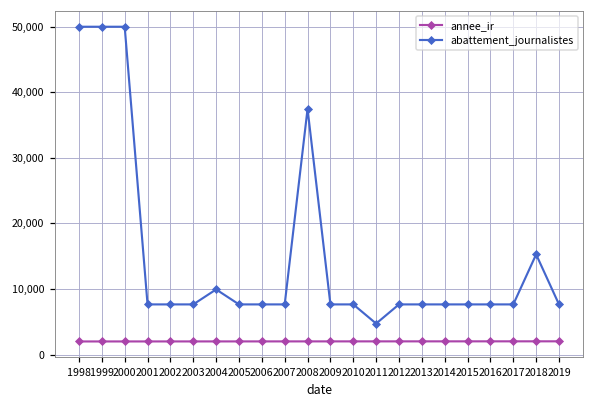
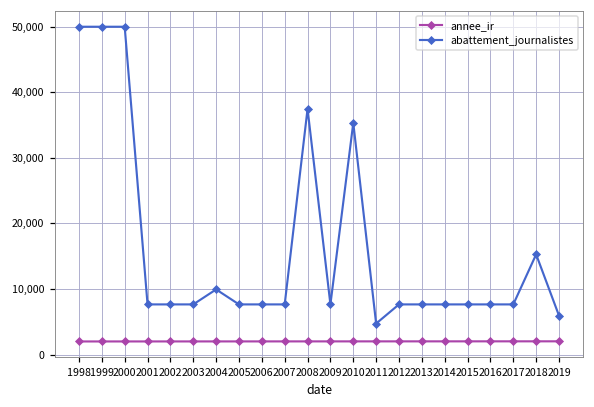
  {
    "annee_ir": {
      "1998": "2,000",
      "1999": "2,000",
      "2000": "2,000",
      "2001": "2,000",
      "2002": "2,000",
      "2003": "2,000",
      "2004": "2,000",
      "2005": "2,000",
      "2006": "2,000",
      "2007": "2,000",
      "2008": "2,000",
      "2009": "2,000",
      "2010": "2,000",
      "2011": "2,000",
      "2012": "2,000",
      "2013": "2,000",
      "2014": "2,000",
      "2015": "2,000",
      "2016": "2,000",
      "2017": "2,000",
      "2018": "2,000",
      "2019": "2,000"
    },
    "abattement_journalistes": {
      "1998": "50,000",
      "1999": "50,000",
      "2000": "50,000",
      "2001": "8,000",
      "2002": "8,000",
      "2003": "8,000",
      "2004": "10,000",
      "2005": "8,000",
      "2006": "8,000",
      "2007": "8,000",
      "2008": "37,000",
      "2009": "8,000",
-     "2010": "8,000",
+     "2010": "35,000",
      "2011": "5,000",
      "2012": "8,000",
      "2013": "8,000",
      "2014": "8,000",
      "2015": "8,000",
      "2016": "8,000",
      "2017": "8,000",
      "2018": "15,000",
-     "2019": "8,000"
+     "2019": "6,000"
    }
  }
